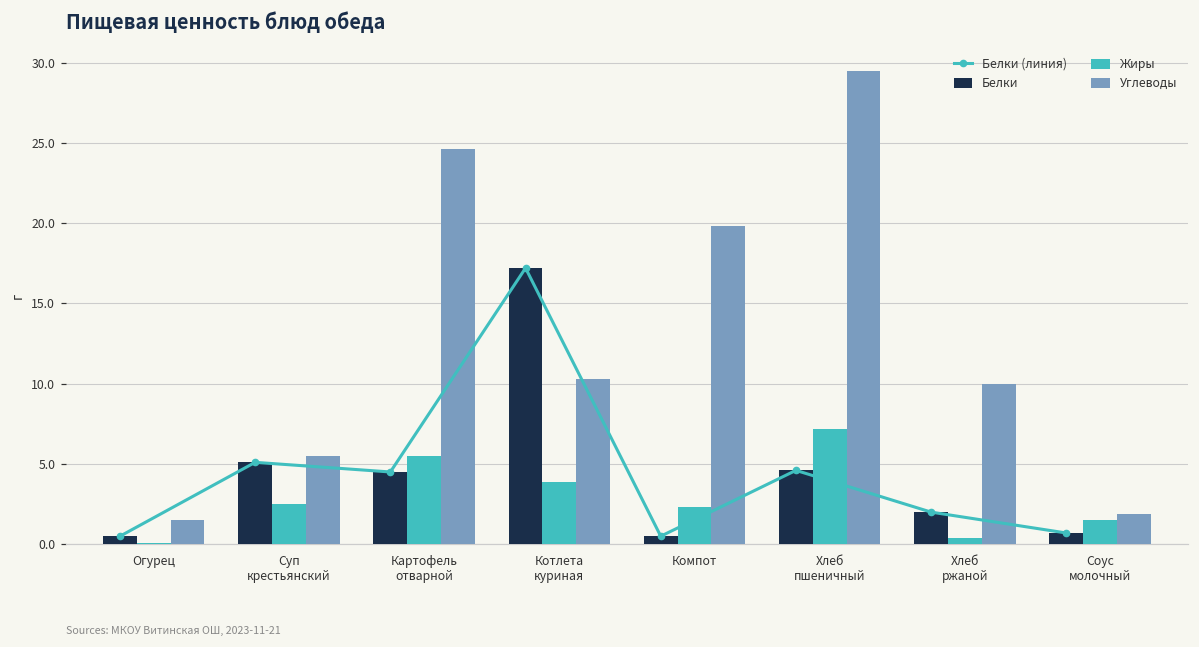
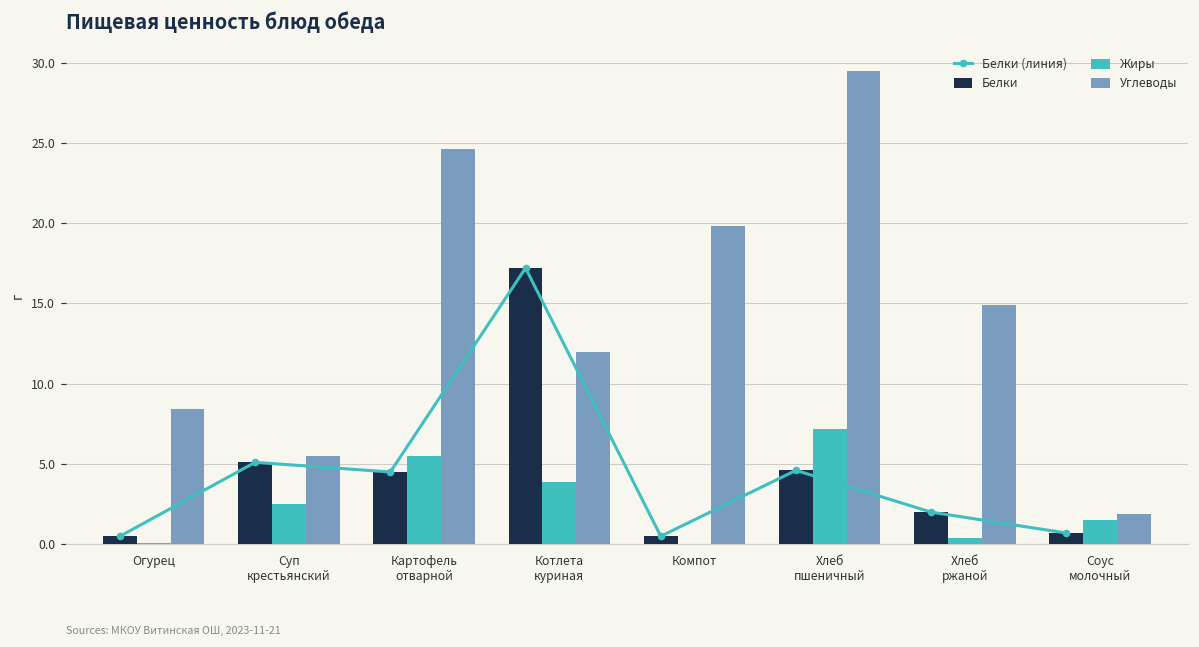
  {
    "Белки": {
      "Огурец": 0.5,
      "Суп крестьянский": 5.1,
      "Картофель отварной": 4.5,
      "Котлета куриная": 17.2,
      "Компот": 0.5,
      "Хлеб пшеничный": 4.6,
      "Хлеб ржаной": 2.0,
      "Соус молочный": 0.7
    },
    "Жиры": {
      "Суп крестьянский": 2.5,
      "Картофель отварной": 5.5,
      "Котлета куриная": 3.9,
-     "Компот": 2.3,
+     "Компот": 0.0,
      "Хлеб пшеничный": 7.2,
      "Хлеб ржаной": 0.4,
      "Соус молочный": 1.5
    },
    "Углеводы": {
-     "Огурец": 1.5,
+     "Огурец": 8.4,
      "Суп крестьянский": 5.5,
      "Картофель отварной": 24.6,
-     "Котлета куриная": 10.3,
+     "Котлета куриная": 12.0,
      "Компот": 19.8,
      "Хлеб пшеничный": 29.5,
-     "Хлеб ржаной": 10.0,
+     "Хлеб ржаной": 14.9,
      "Соус молочный": 1.9
    }
  }
